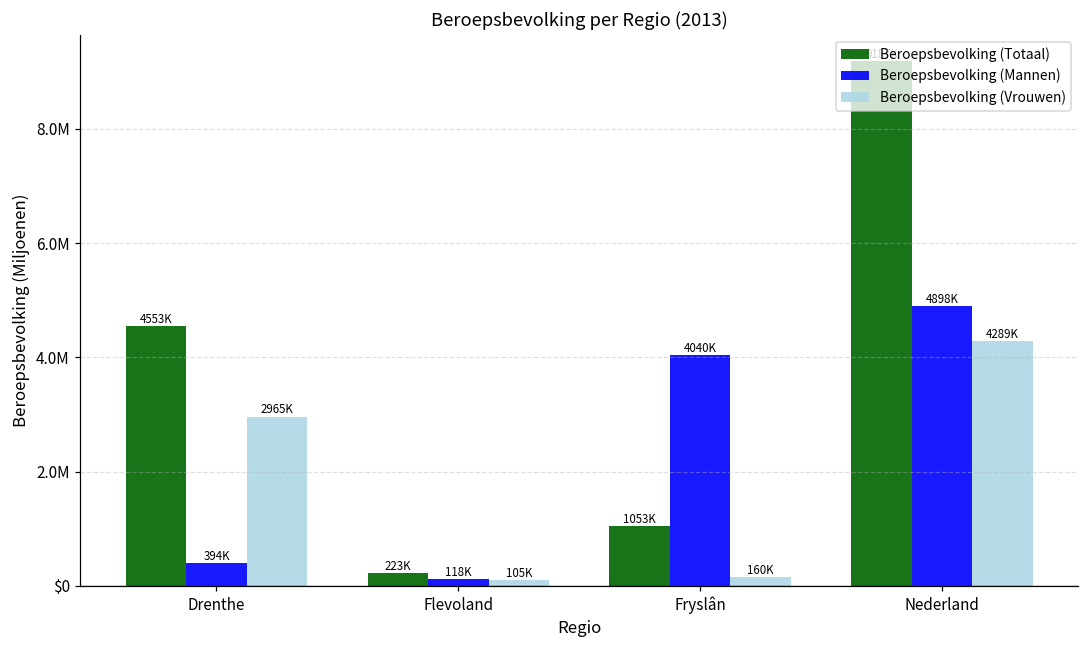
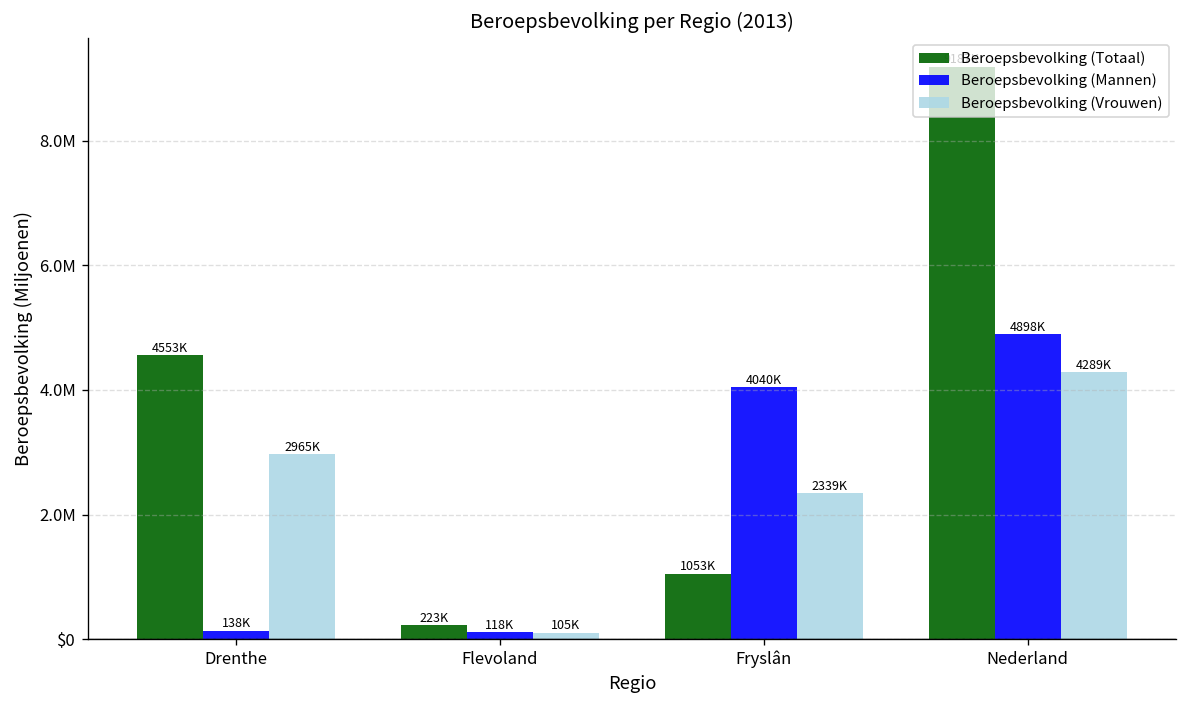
  {
    "Beroepsbevolking (Mannen)": {
-     "Drenthe": "394K"
+     "Drenthe": "138K"
    },
    "Beroepsbevolking (Vrouwen)": {
-     "Fryslân": "160K"
+     "Fryslân": "2339K"
    }
  }
